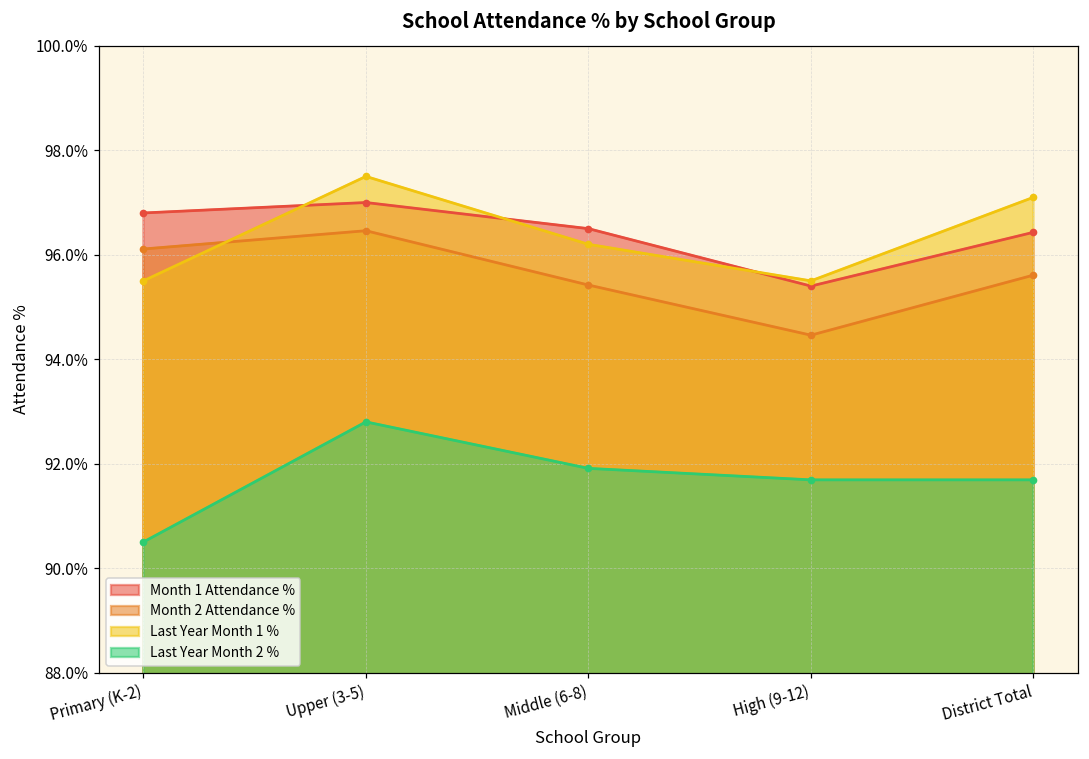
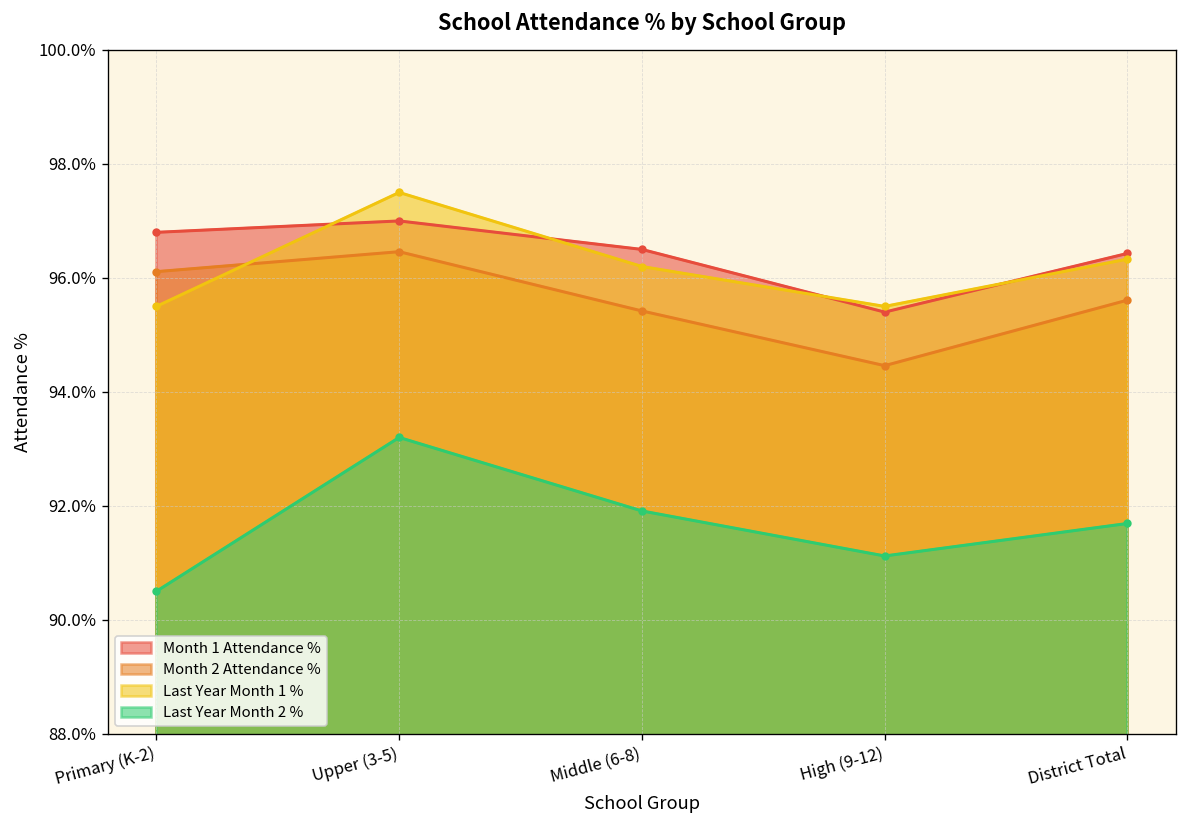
  {
    "Last Year Month 1 %": {
      "Primary (K-2)": "95.5%",
      "Upper (3-5)": "97.5%",
      "Middle (6-8)": "96.2%",
      "High (9-12)": "95.5%",
-     "District Total": "97.1%"
+     "District Total": "96.3%"
    },
    "Last Year Month 2 %": {
      "Primary (K-2)": "90.5%",
-     "Upper (3-5)": "92.8%",
+     "Upper (3-5)": "93.2%",
      "Middle (6-8)": "91.9%",
-     "High (9-12)": "91.7%",
+     "High (9-12)": "91.1%",
      "District Total": "91.7%"
    }
  }
